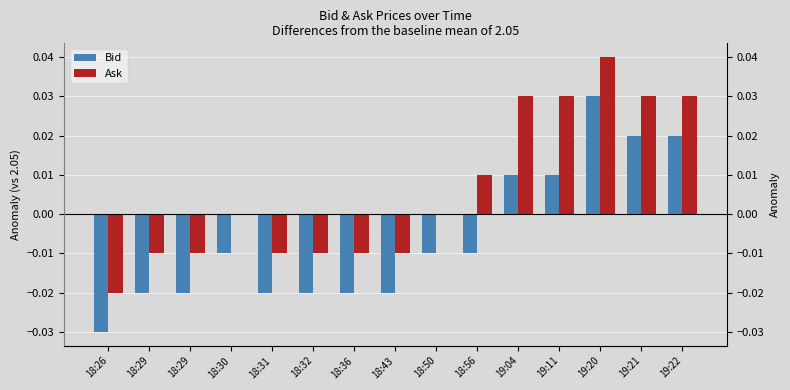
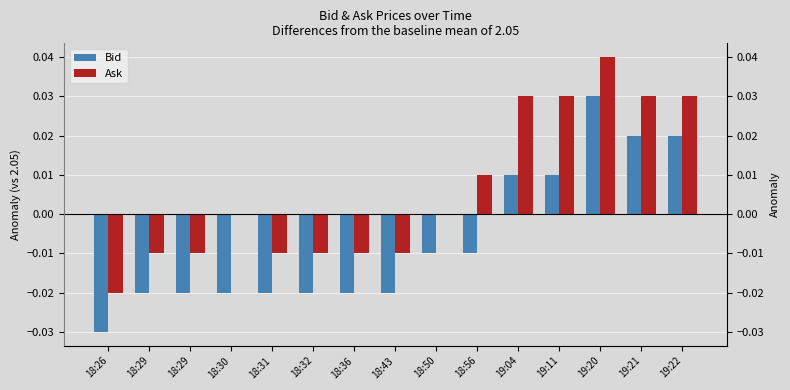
  {
    "Bid": {
      "18:26": -0.030,
-     "18:30": -0.010,
+     "18:30": -0.020,
      "18:31": -0.020,
      "18:32": -0.020,
      "18:36": -0.020,
      "18:43": -0.020,
      "18:50": -0.010,
      "18:56": -0.010,
      "19:04": 0.010,
      "19:11": 0.010,
      "19:20": 0.030,
      "19:21": 0.020,
      "19:22": 0.020
    },
    "Ask": {
      "18:26": -0.020,
      "18:30": 0.000,
      "18:31": -0.010,
      "18:32": -0.010,
      "18:36": -0.010,
      "18:43": -0.010,
      "18:50": 0.000,
      "18:56": 0.010,
      "19:04": 0.030,
      "19:11": 0.030,
      "19:20": 0.040,
      "19:21": 0.030,
      "19:22": 0.030
    }
  }
